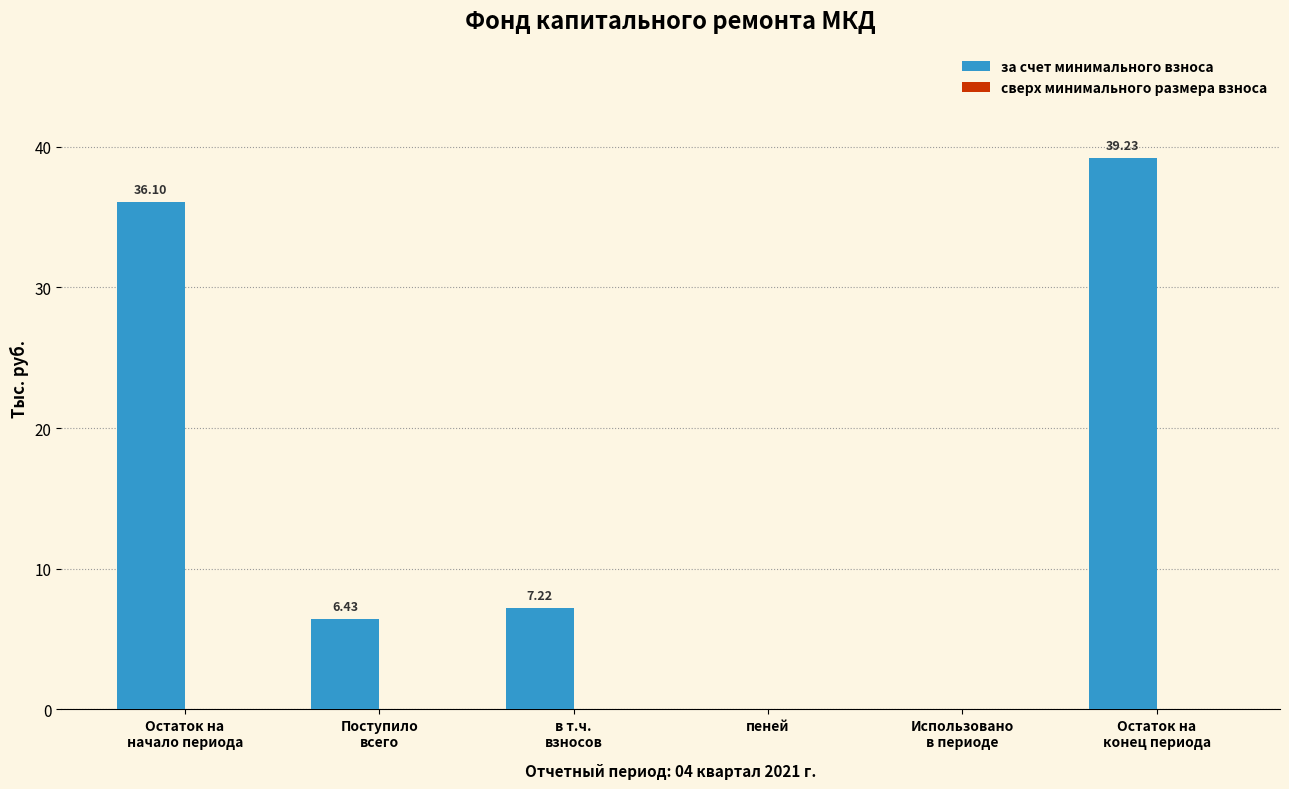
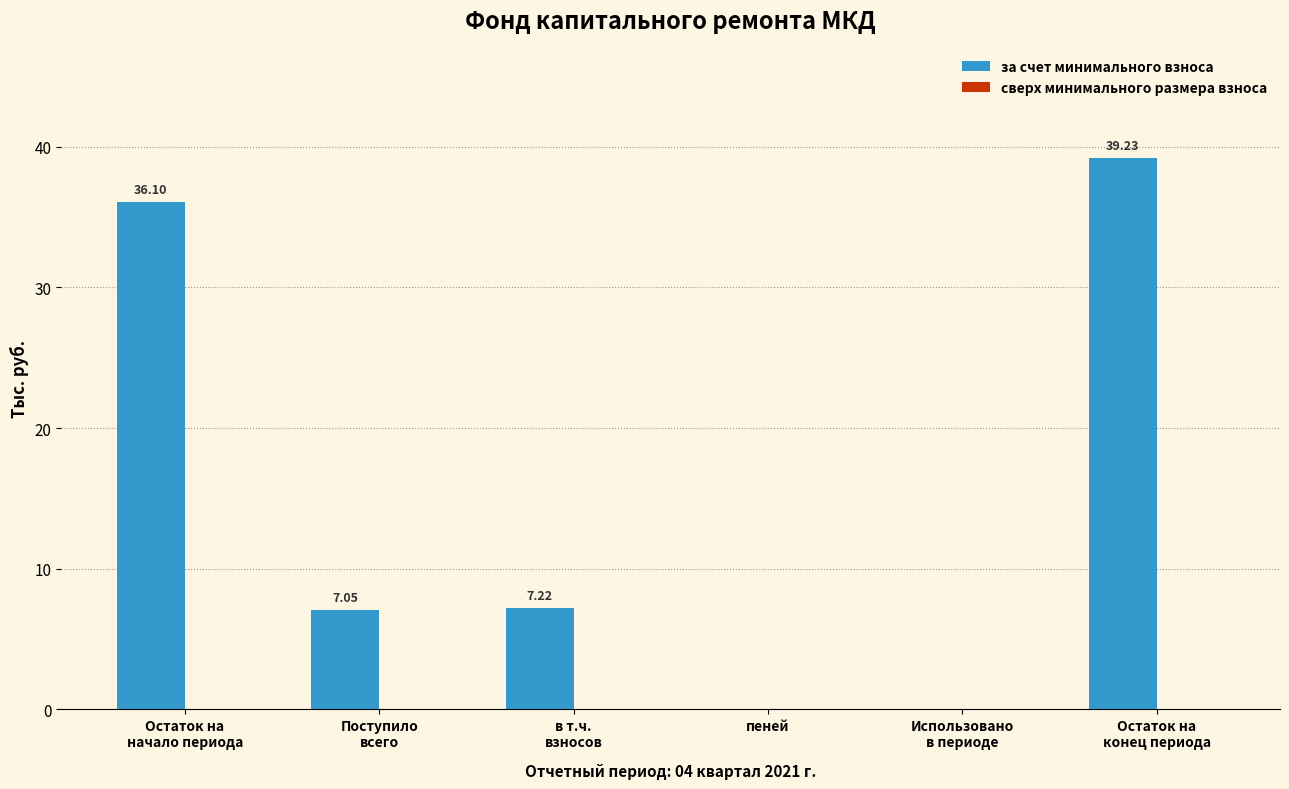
  {
    "за счет минимального взноса": {
      "Остаток на начало периода": 36.10,
-     "Поступило всего": 6.43,
+     "Поступило всего": 7.05,
      "в т.ч. взносов": 7.22,
      "Остаток на конец периода": 39.23
    },
    "сверх минимального размера взноса": {
      "Остаток на начало периода": 0.0,
      "Поступило всего": 0.0,
      "в т.ч. взносов": 0.0,
      "пеней": 0.0,
      "Использовано в периоде": 0.0,
      "Остаток на конец периода": 0.0
    }
  }
